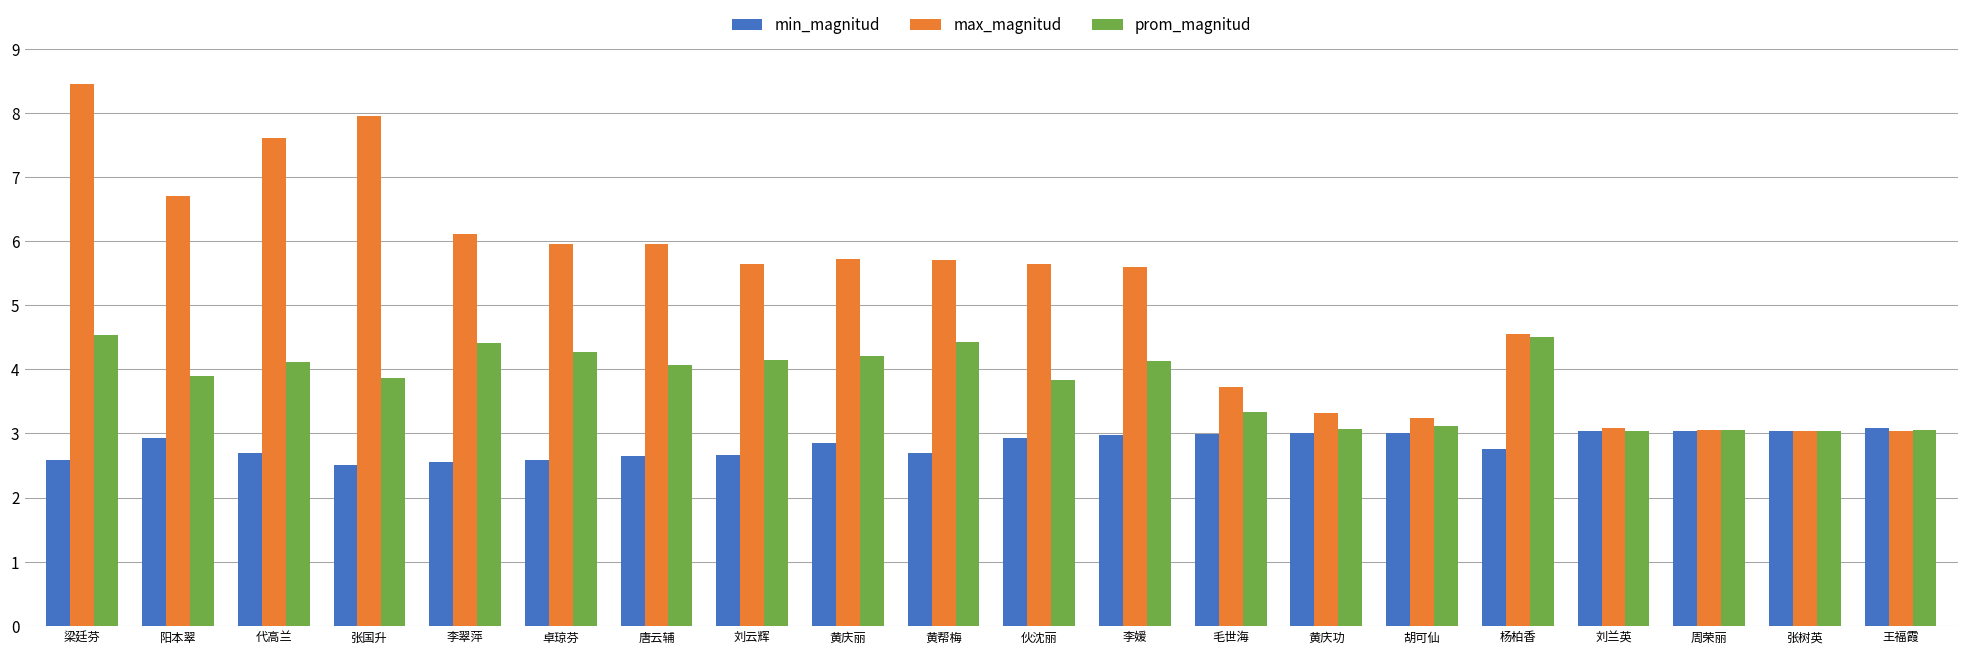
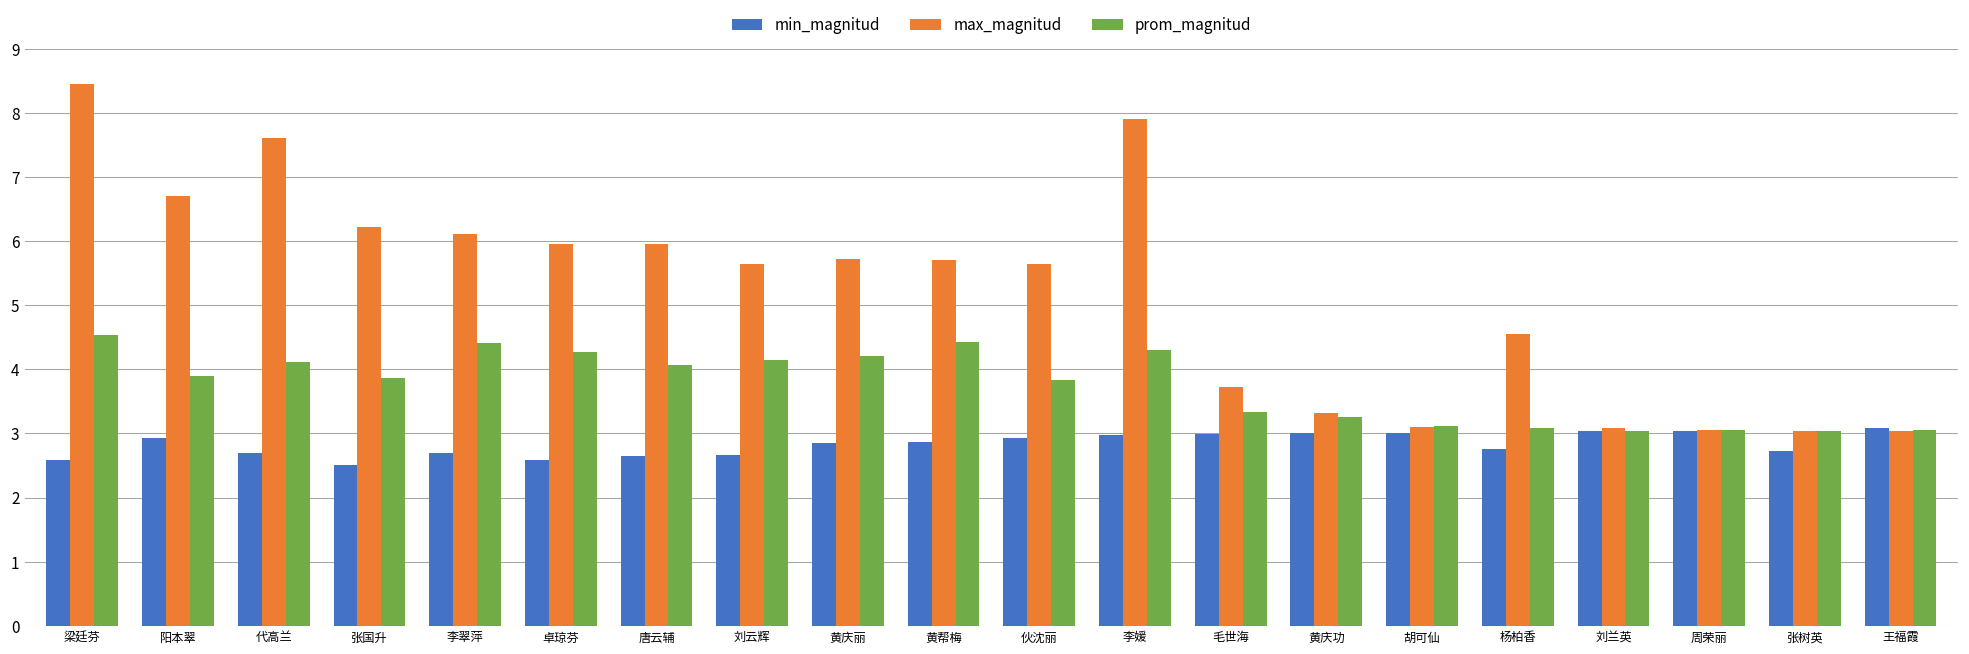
  {
    "min_magnitud": {
      "梁廷芬": 2.6,
      "阳本翠": 2.9,
      "代高兰": 2.7,
      "张国升": 2.5,
-     "李翠萍": 2.6,
+     "李翠萍": 2.7,
      "卓琼芬": 2.6,
      "唐云辅": 2.6,
      "刘云辉": 2.7,
      "黄庆丽": 2.8,
-     "黄帮梅": 2.7,
+     "黄帮梅": 2.9,
      "伙沈丽": 2.9,
      "李媛": 3.0,
      "毛世海": 3.0,
      "黄庆功": 3.0,
      "胡可仙": 3.0,
      "杨柏香": 2.8,
      "刘兰英": 3.0,
      "周荣丽": 3.0,
-     "张树英": 3.0,
+     "张树英": 2.7,
      "王福霞": 3.1
    },
    "max_magnitud": {
      "梁廷芬": 8.5,
      "阳本翠": 6.7,
      "代高兰": 7.6,
-     "张国升": 8.0,
+     "张国升": 6.2,
      "李翠萍": 6.1,
      "卓琼芬": 6.0,
      "唐云辅": 6.0,
      "刘云辉": 5.7,
      "黄庆丽": 5.7,
      "黄帮梅": 5.7,
      "伙沈丽": 5.6,
-     "李媛": 5.6,
+     "李媛": 7.9,
      "毛世海": 3.7,
      "黄庆功": 3.3,
-     "胡可仙": 3.2,
+     "胡可仙": 3.1,
      "杨柏香": 4.6,
      "刘兰英": 3.1,
      "周荣丽": 3.1,
      "张树英": 3.0,
      "王福霞": 3.0
    },
    "prom_magnitud": {
      "梁廷芬": 4.5,
      "阳本翠": 3.9,
      "代高兰": 4.1,
      "张国升": 3.9,
      "李翠萍": 4.4,
      "卓琼芬": 4.3,
      "唐云辅": 4.1,
      "刘云辉": 4.1,
      "黄庆丽": 4.2,
      "黄帮梅": 4.4,
      "伙沈丽": 3.8,
-     "李媛": 4.1,
+     "李媛": 4.3,
      "毛世海": 3.3,
-     "黄庆功": 3.1,
+     "黄庆功": 3.3,
      "胡可仙": 3.1,
-     "杨柏香": 4.5,
+     "杨柏香": 3.1,
      "刘兰英": 3.0,
      "周荣丽": 3.0,
      "张树英": 3.0,
      "王福霞": 3.1
    }
  }
